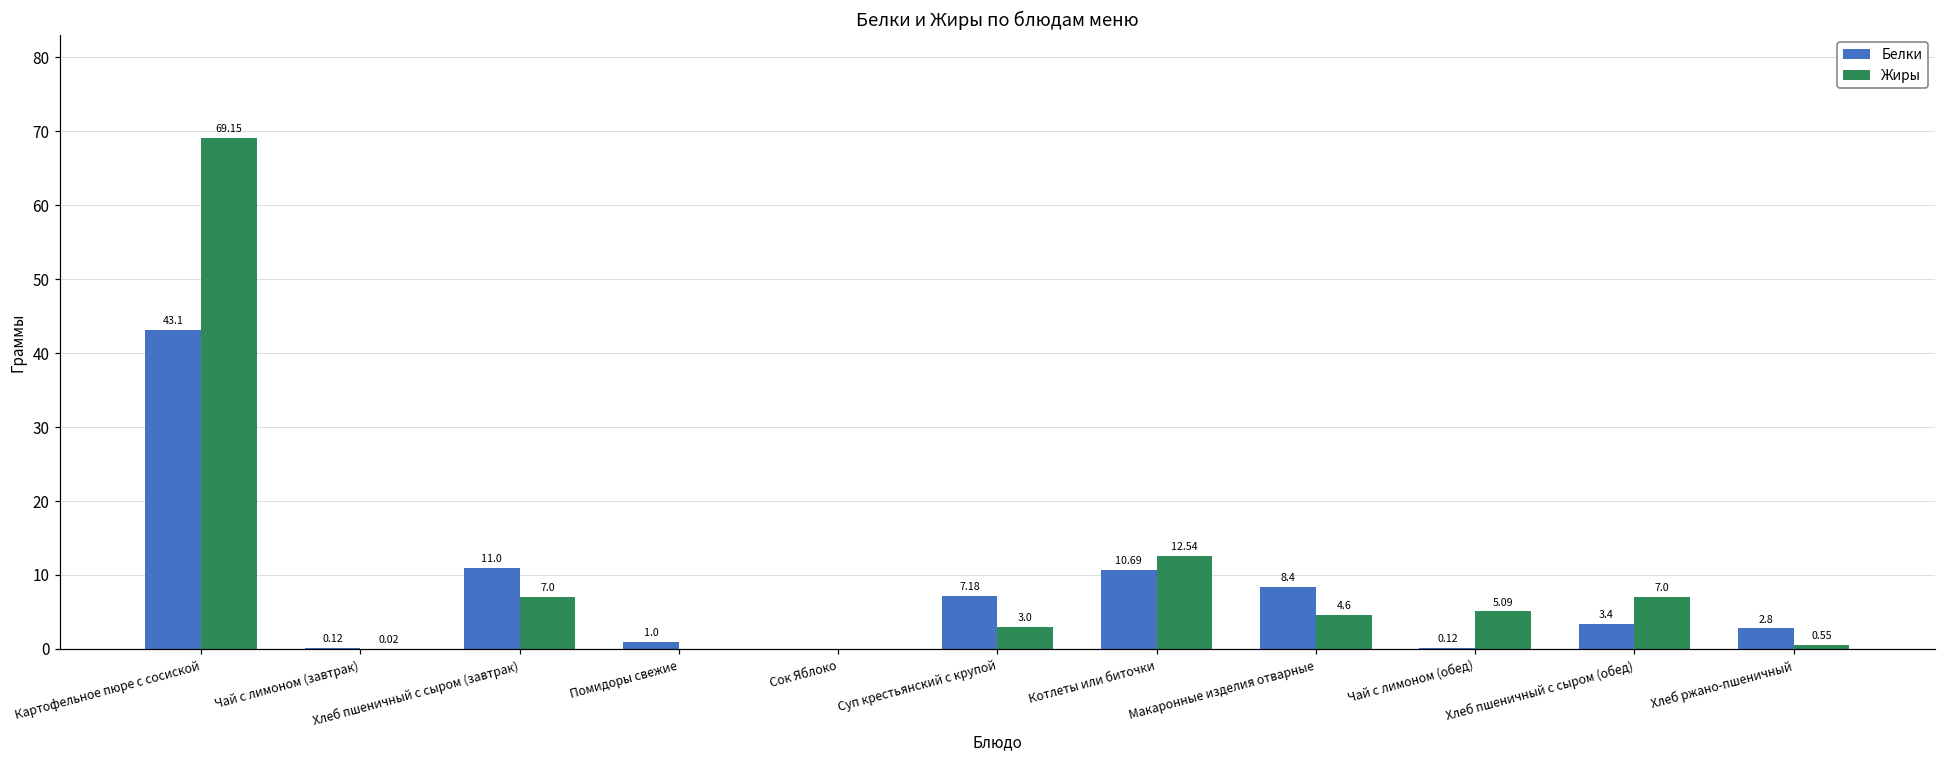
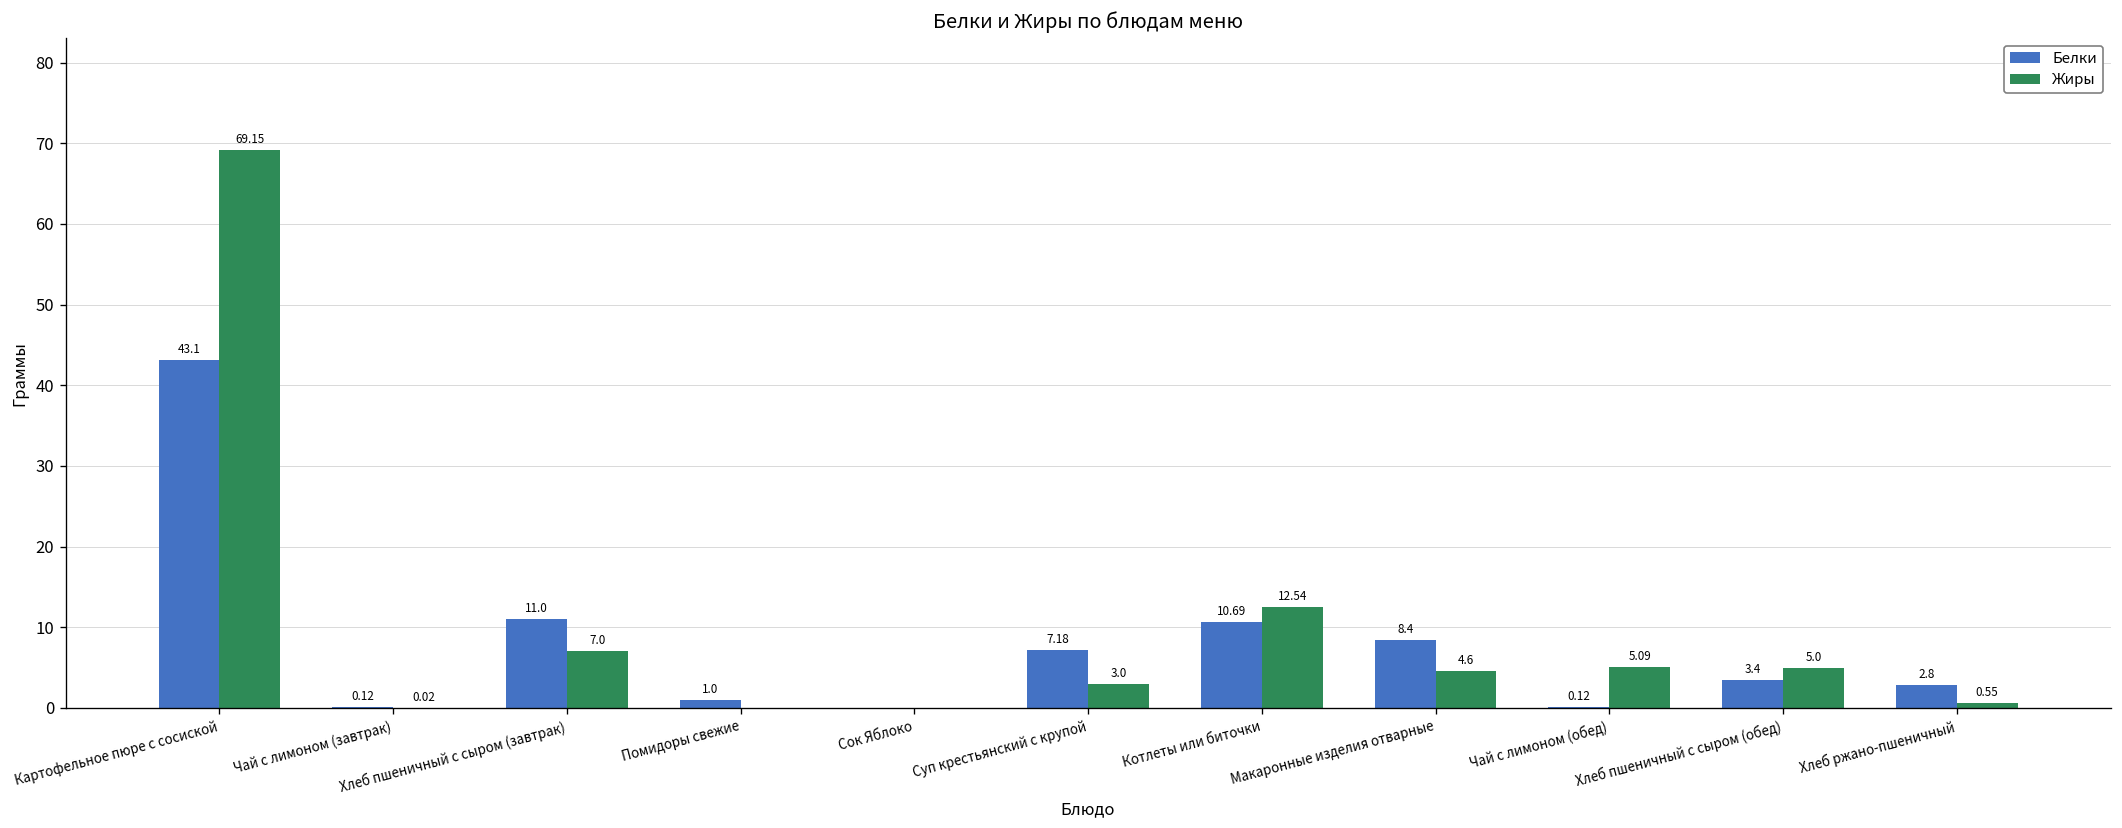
  {
    "Белки": {
      "Картофельное пюре с сосиской": 43.1,
      "Чай с лимоном (завтрак)": 0.12,
      "Хлеб пшеничный с сыром (завтрак)": 11.0,
      "Помидоры свежие": 1.0,
      "Суп крестьянский с крупой": 7.18,
      "Котлеты или биточки": 10.69,
      "Макаронные изделия отварные": 8.4,
      "Чай с лимоном (обед)": 0.12,
      "Хлеб пшеничный с сыром (обед)": 3.4,
      "Хлеб ржано-пшеничный": 2.8
    },
    "Жиры": {
      "Картофельное пюре с сосиской": 69.15,
      "Чай с лимоном (завтрак)": 0.02,
      "Хлеб пшеничный с сыром (завтрак)": 7.0,
      "Суп крестьянский с крупой": 3.0,
      "Котлеты или биточки": 12.54,
      "Макаронные изделия отварные": 4.6,
      "Чай с лимоном (обед)": 5.09,
-     "Хлеб пшеничный с сыром (обед)": 7.0,
+     "Хлеб пшеничный с сыром (обед)": 5.0,
      "Хлеб ржано-пшеничный": 0.55
    }
  }
